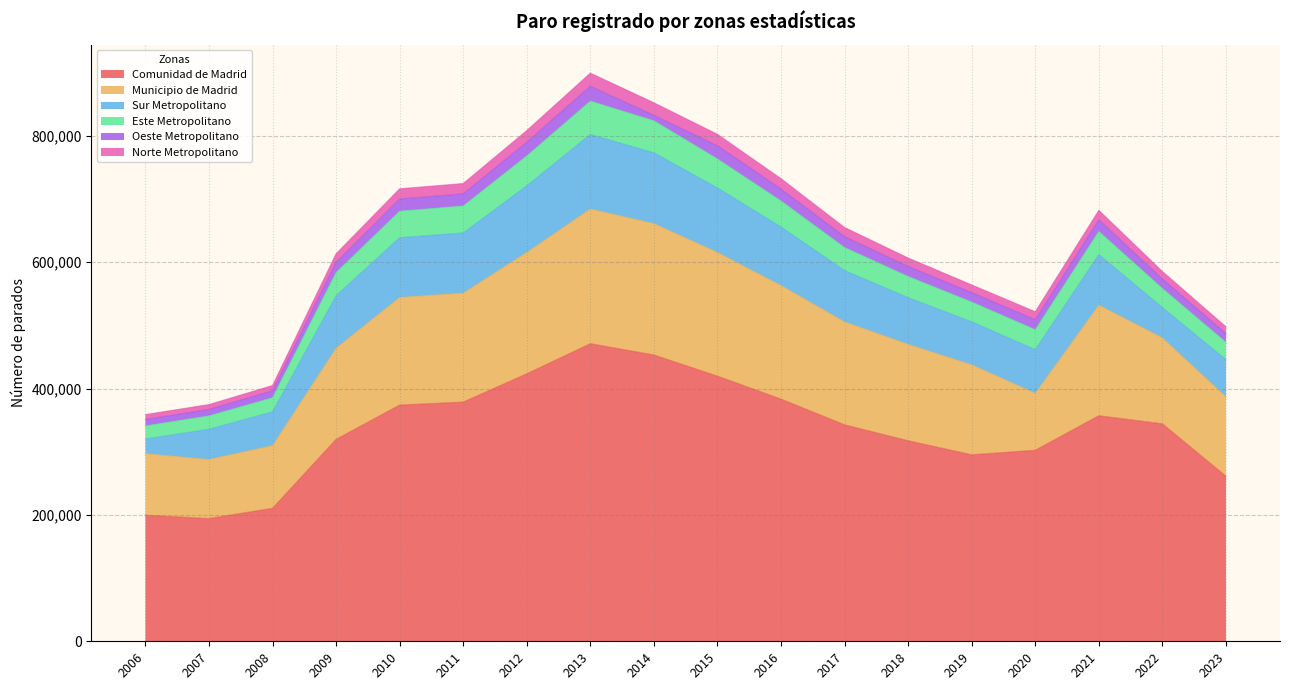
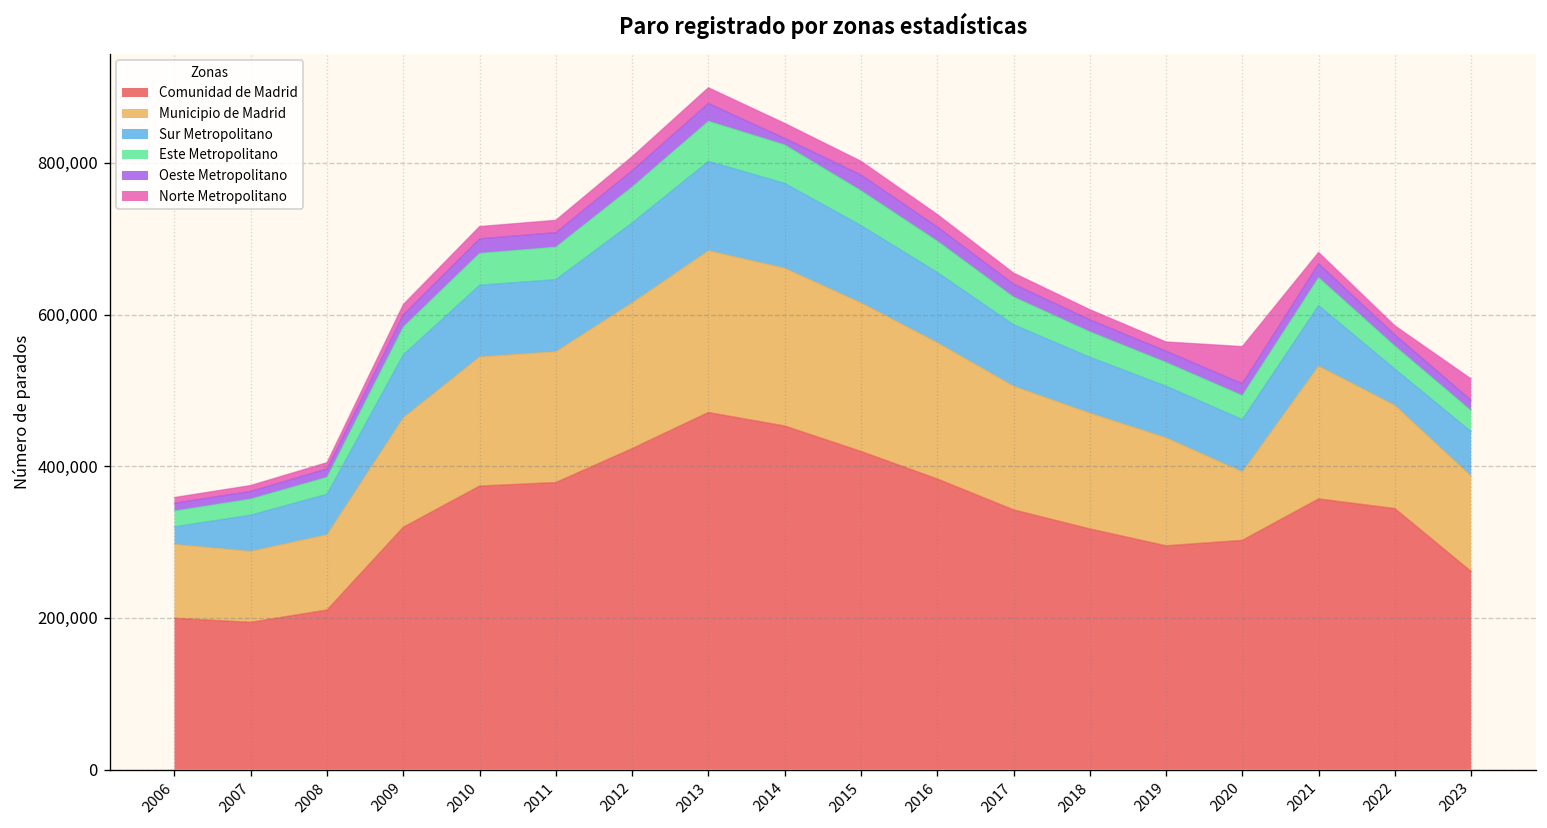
  {
    "Comunidad de Madrid": {
      "2006": "200,000",
      "2007": "190,000",
      "2008": "210,000",
      "2009": "320,000",
      "2010": "370,000",
      "2011": "380,000",
      "2012": "420,000",
      "2013": "470,000",
      "2014": "450,000",
      "2015": "420,000",
      "2016": "380,000",
      "2017": "340,000",
      "2018": "320,000",
      "2019": "300,000",
      "2020": "300,000",
      "2021": "360,000",
      "2022": "340,000",
      "2023": "260,000"
    },
    "Municipio de Madrid": {
      "2006": "100,000",
      "2007": "90,000",
      "2008": "100,000",
      "2009": "140,000",
      "2010": "170,000",
      "2011": "170,000",
      "2012": "190,000",
      "2013": "210,000",
      "2014": "210,000",
      "2015": "200,000",
      "2016": "180,000",
      "2017": "160,000",
      "2018": "150,000",
      "2019": "140,000",
      "2020": "90,000",
      "2021": "180,000",
      "2022": "140,000",
      "2023": "130,000"
    },
    "Sur Metropolitano": {
      "2006": "20,000",
      "2007": "50,000",
      "2008": "50,000",
      "2009": "80,000",
      "2010": "90,000",
      "2011": "100,000",
      "2012": "110,000",
      "2013": "120,000",
      "2014": "110,000",
      "2015": "100,000",
      "2016": "90,000",
      "2017": "80,000",
      "2018": "70,000",
      "2019": "70,000",
      "2020": "70,000",
      "2021": "80,000",
      "2022": "50,000",
      "2023": "60,000"
    },
    "Este Metropolitano": {
      "2006": "20,000",
      "2007": "20,000",
      "2008": "20,000",
      "2009": "40,000",
      "2010": "40,000",
      "2011": "40,000",
      "2012": "50,000",
      "2013": "50,000",
      "2014": "50,000",
      "2015": "50,000",
      "2016": "40,000",
      "2017": "40,000",
      "2018": "30,000",
      "2019": "30,000",
      "2020": "30,000",
      "2021": "40,000",
      "2022": "30,000",
      "2023": "30,000"
    },
    "Oeste Metropolitano": {
      "2006": "10,000",
      "2007": "10,000",
      "2008": "10,000",
      "2009": "20,000",
      "2010": "20,000",
      "2011": "20,000",
      "2012": "20,000",
      "2013": "20,000",
      "2014": "10,000",
      "2015": "20,000",
      "2016": "20,000",
      "2017": "20,000",
      "2018": "20,000",
      "2019": "10,000",
      "2020": "20,000",
      "2021": "20,000",
      "2022": "10,000",
      "2023": "10,000"
    },
    "Norte Metropolitano": {
      "2006": "10,000",
      "2007": "10,000",
      "2008": "10,000",
      "2009": "10,000",
      "2010": "20,000",
      "2011": "20,000",
      "2012": "20,000",
      "2013": "20,000",
      "2014": "20,000",
      "2015": "20,000",
      "2016": "20,000",
      "2017": "10,000",
      "2018": "10,000",
      "2019": "10,000",
-     "2020": "10,000",
+     "2020": "50,000",
      "2021": "20,000",
      "2022": "10,000",
-     "2023": "10,000"
+     "2023": "30,000"
    }
  }
